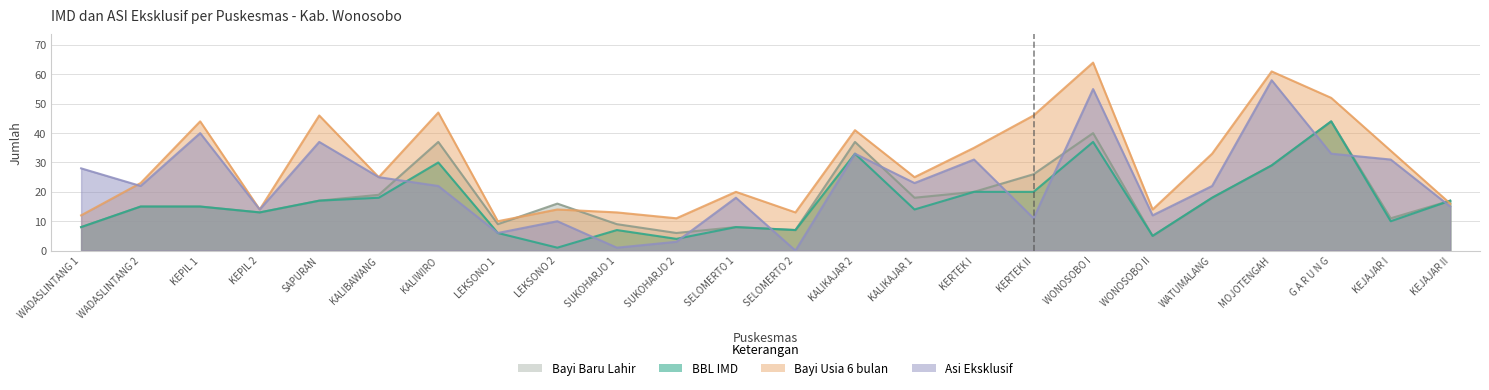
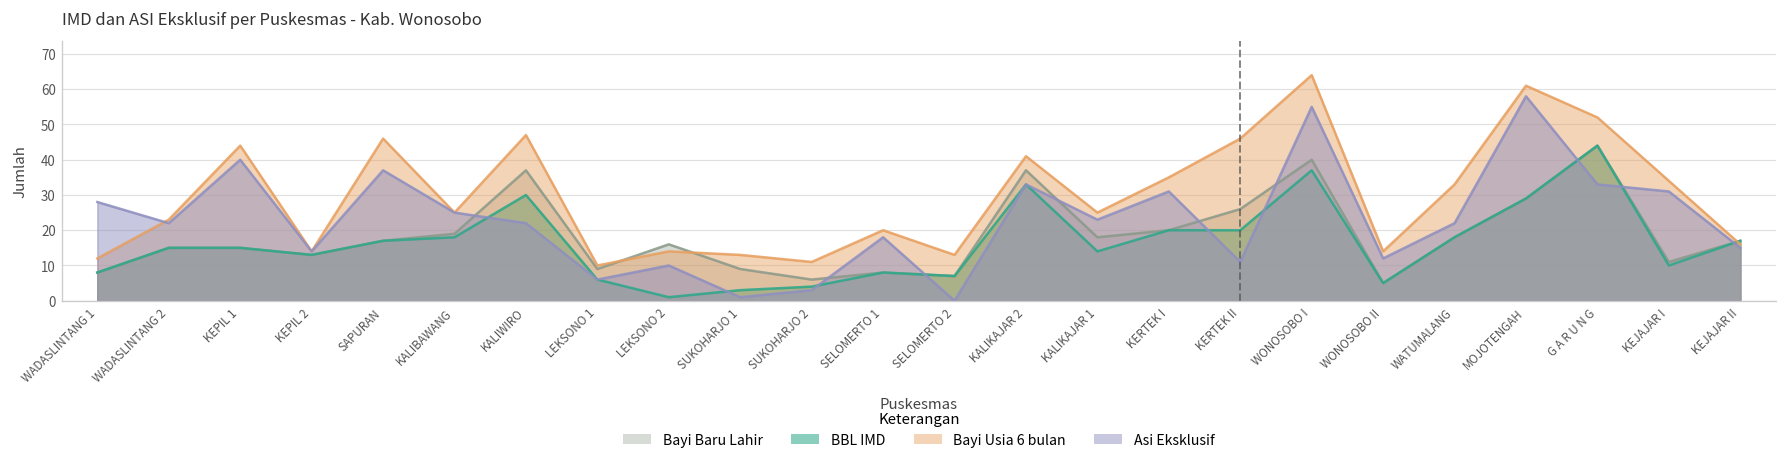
  {
    "BBL IMD": {
      "KALIBAWANG": 18,
      "KALIWIRO": 30,
      "LEKSONO 2": 1,
-     "SUKOHARJO 1": 7,
+     "SUKOHARJO 1": 3,
      "SUKOHARJO 2": 4,
      "KALIKAJAR 1": 14,
      "KERTEK II": 20,
      "WONOSOBO I": 37,
      "KEJAJAR I": 10
    },
    "Bayi Usia 6 bulan": {
      "WADASLINTANG 1": 12,
      "WADASLINTANG 2": 23,
      "KEPIL 1": 44,
      "SAPURAN": 46,
      "KALIWIRO": 47,
      "LEKSONO 1": 10,
      "LEKSONO 2": 14,
      "SUKOHARJO 1": 13,
      "SUKOHARJO 2": 11,
      "SELOMERTO 1": 20,
      "SELOMERTO 2": 13,
      "KALIKAJAR 2": 41,
      "KALIKAJAR 1": 25,
      "KERTEK I": 35,
      "KERTEK II": 46,
      "WONOSOBO I": 64,
      "WONOSOBO II": 14,
      "WATUMALANG": 33,
      "MOJOTENGAH": 61,
      "G A R U N G": 52,
      "KEJAJAR I": 34,
      "KEJAJAR II": 16
    }
  }
